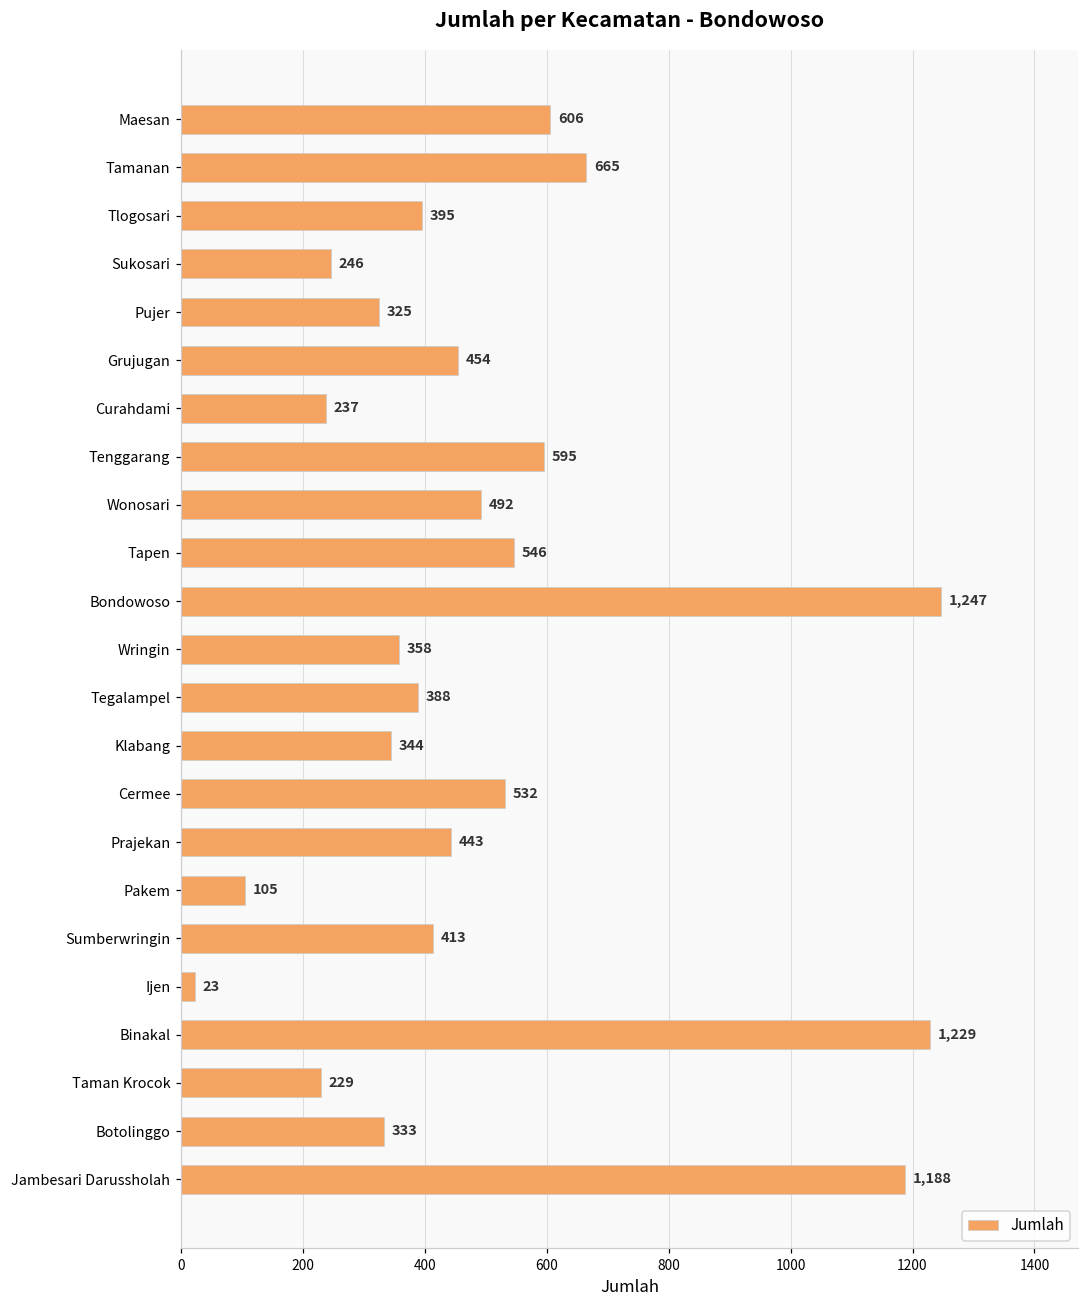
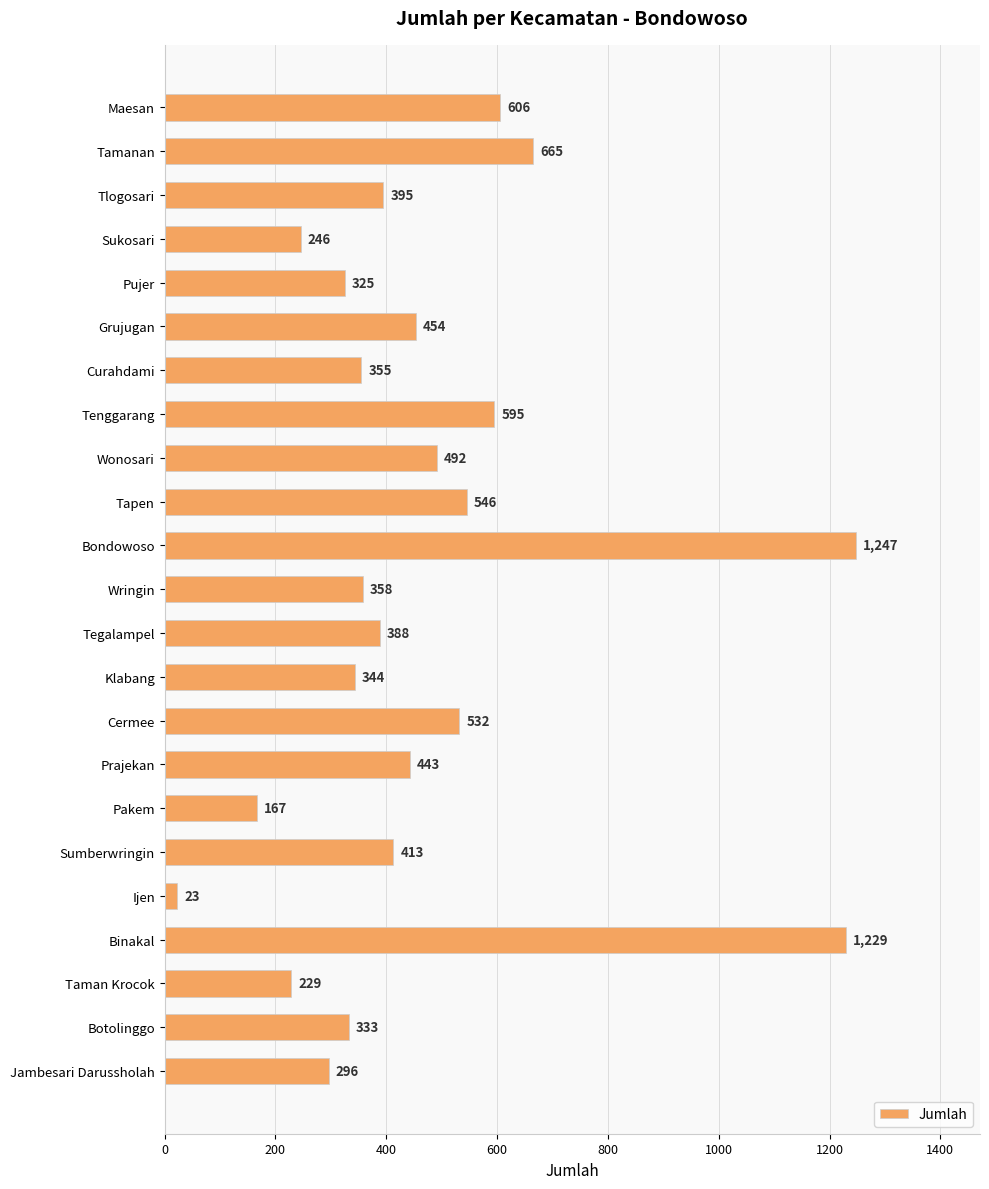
  {
    "Maesan": "606",
    "Tamanan": "665",
    "Tlogosari": "395",
    "Sukosari": "246",
    "Pujer": "325",
    "Grujugan": "454",
-   "Curahdami": "237",
+   "Curahdami": "355",
    "Tenggarang": "595",
    "Wonosari": "492",
    "Tapen": "546",
    "Bondowoso": "1,247",
    "Wringin": "358",
    "Tegalampel": "388",
    "Klabang": "344",
    "Cermee": "532",
    "Prajekan": "443",
-   "Pakem": "105",
+   "Pakem": "167",
    "Sumberwringin": "413",
    "Ijen": "23",
    "Binakal": "1,229",
    "Taman Krocok": "229",
    "Botolinggo": "333",
-   "Jambesari Darussholah": "1,188"
+   "Jambesari Darussholah": "296"
  }
